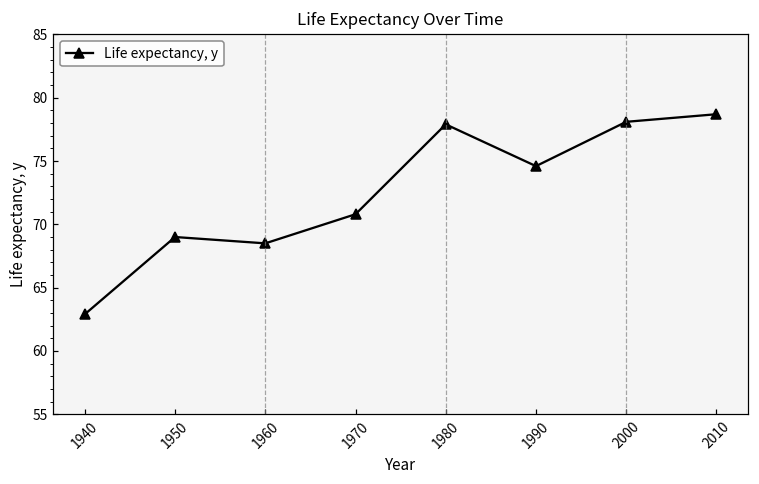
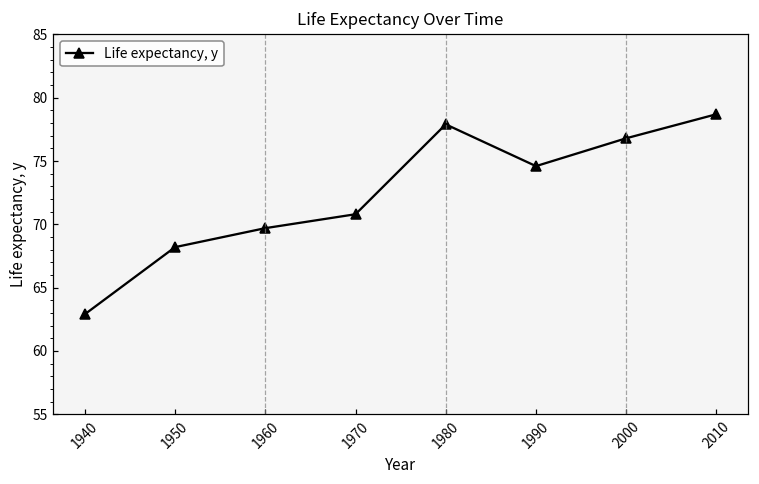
  {
    "1940": 62.9,
-   "1950": 69.0,
-   "1960": 68.5,
+   "1950": 68.2,
+   "1960": 69.7,
    "1970": 70.8,
    "1980": 77.9,
    "1990": 74.6,
-   "2000": 78.1,
+   "2000": 76.8,
    "2010": 78.7
  }
